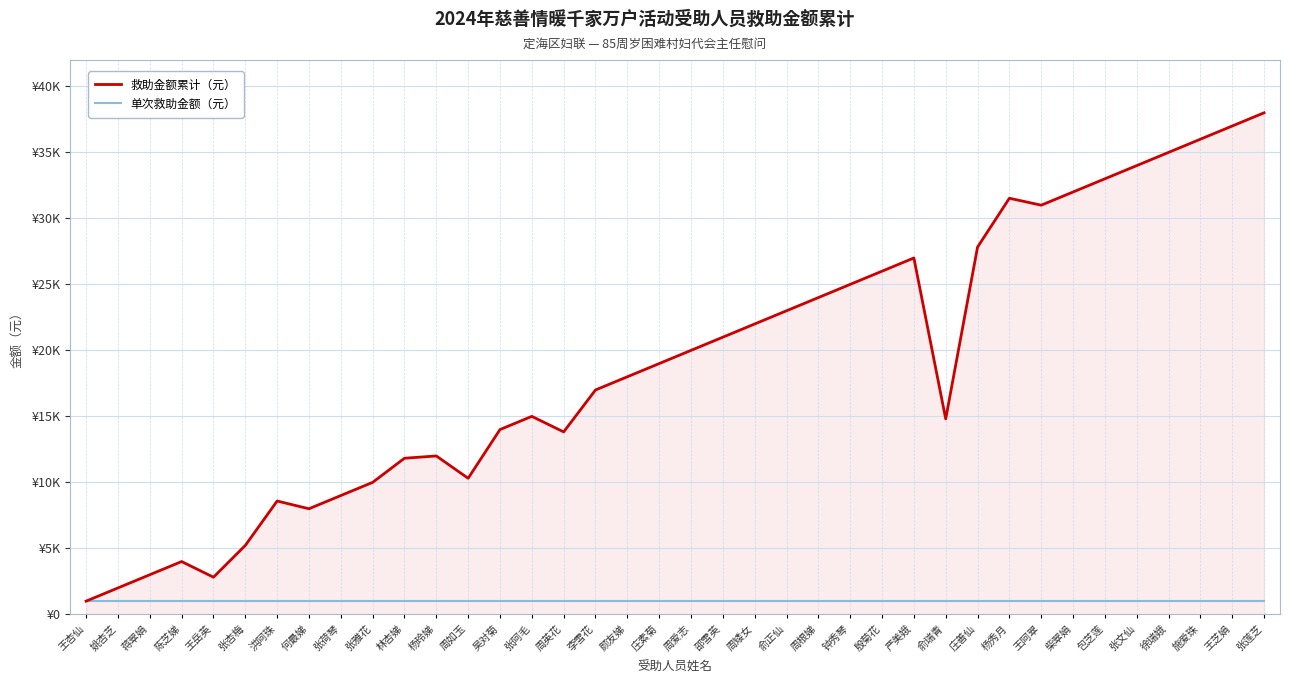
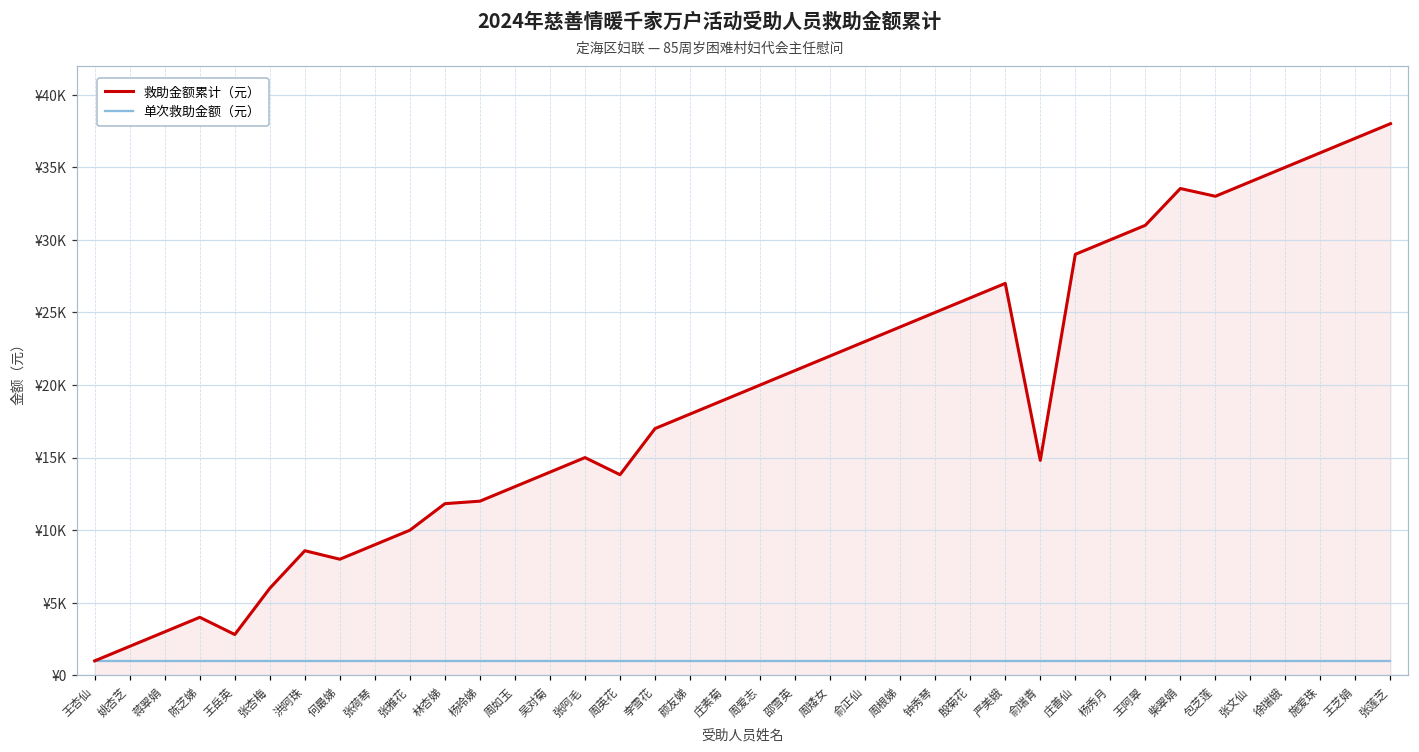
  {
    "救助金额累计（元）": {
      "姚杏芝": "¥2000",
      "蒋翠娟": "¥3000",
      "陈芝娣": "¥4000",
      "王岳英": "¥2800",
-     "张杏梅": "¥5200",
+     "张杏梅": "¥6000",
      "洪阿珠": "¥8600",
      "何最娣": "¥8000",
      "张荷琴": "¥9000",
      "张雅花": "¥10000",
      "林杏娣": "¥11800",
      "杨玲娣": "¥12000",
-     "周如玉": "¥10300",
+     "周如玉": "¥13000",
      "吴对菊": "¥14000",
      "张阿毛": "¥15000",
      "周英花": "¥13800",
      "李雪花": "¥17000",
      "颜友娣": "¥18000",
      "庄素菊": "¥19000",
      "周爱志": "¥20000",
      "邵雪英": "¥21000",
      "周矮女": "¥22000",
      "俞正仙": "¥23000",
      "周根娣": "¥24000",
      "钟秀琴": "¥25000",
      "殷菊花": "¥26000",
      "严美娥": "¥27000",
      "俞瑞青": "¥14800",
-     "庄善仙": "¥27800",
-     "杨秀月": "¥31500",
+     "庄善仙": "¥29000",
+     "杨秀月": "¥30000",
      "王阿翠": "¥31000",
-     "柴翠娟": "¥32000",
+     "柴翠娟": "¥33500",
      "包芝莲": "¥33000",
      "张文仙": "¥34000",
      "徐瑞娥": "¥35000",
      "施爱珠": "¥36000",
      "王芝娟": "¥37000",
      "张莲芝": "¥38000"
    },
    "单次救助金额（元）": {
      "姚杏芝": "¥1000",
      "蒋翠娟": "¥1000",
      "陈芝娣": "¥1000",
      "王岳英": "¥1000",
      "张杏梅": "¥1000",
      "洪阿珠": "¥1000",
      "何最娣": "¥1000",
      "张荷琴": "¥1000",
      "张雅花": "¥1000",
      "林杏娣": "¥1000",
      "杨玲娣": "¥1000",
      "周如玉": "¥1000",
      "吴对菊": "¥1000",
      "张阿毛": "¥1000",
      "周英花": "¥1000",
      "李雪花": "¥1000",
      "颜友娣": "¥1000",
      "庄素菊": "¥1000",
      "周爱志": "¥1000",
      "邵雪英": "¥1000",
      "周矮女": "¥1000",
      "俞正仙": "¥1000",
      "周根娣": "¥1000",
      "钟秀琴": "¥1000",
      "殷菊花": "¥1000",
      "严美娥": "¥1000",
      "俞瑞青": "¥1000",
      "庄善仙": "¥1000",
      "杨秀月": "¥1000",
      "王阿翠": "¥1000",
      "柴翠娟": "¥1000",
      "包芝莲": "¥1000",
      "张文仙": "¥1000",
      "徐瑞娥": "¥1000",
      "施爱珠": "¥1000",
      "王芝娟": "¥1000",
      "张莲芝": "¥1000"
    }
  }
